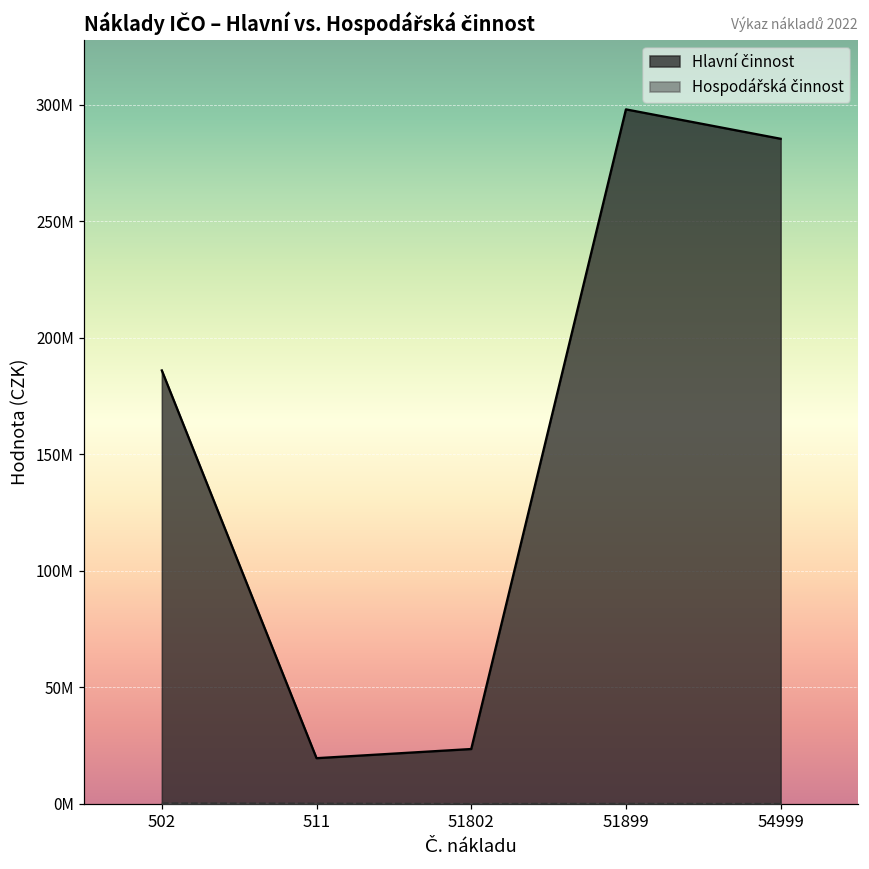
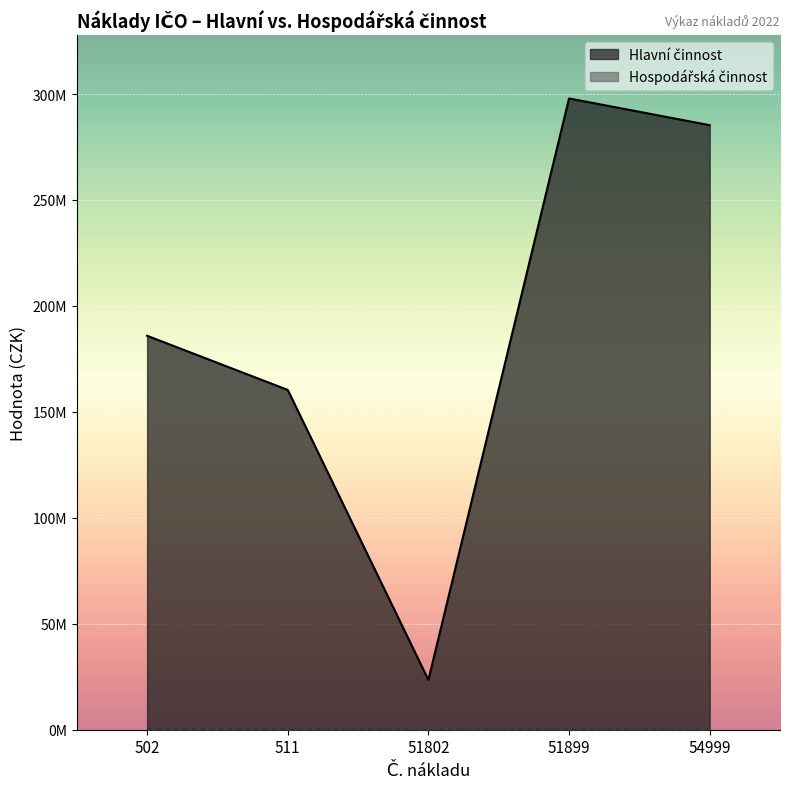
  {
    "Hlavní činnost": {
      "502": 186000000,
-     "511": 20000000,
+     "511": 160000000,
      "51802": 23000000,
      "51899": 298000000,
      "54999": 285000000
    },
    "Hospodářská činnost": {
      "502": 0,
      "511": 0,
      "51802": 0,
      "51899": 0,
      "54999": 0
    }
  }
